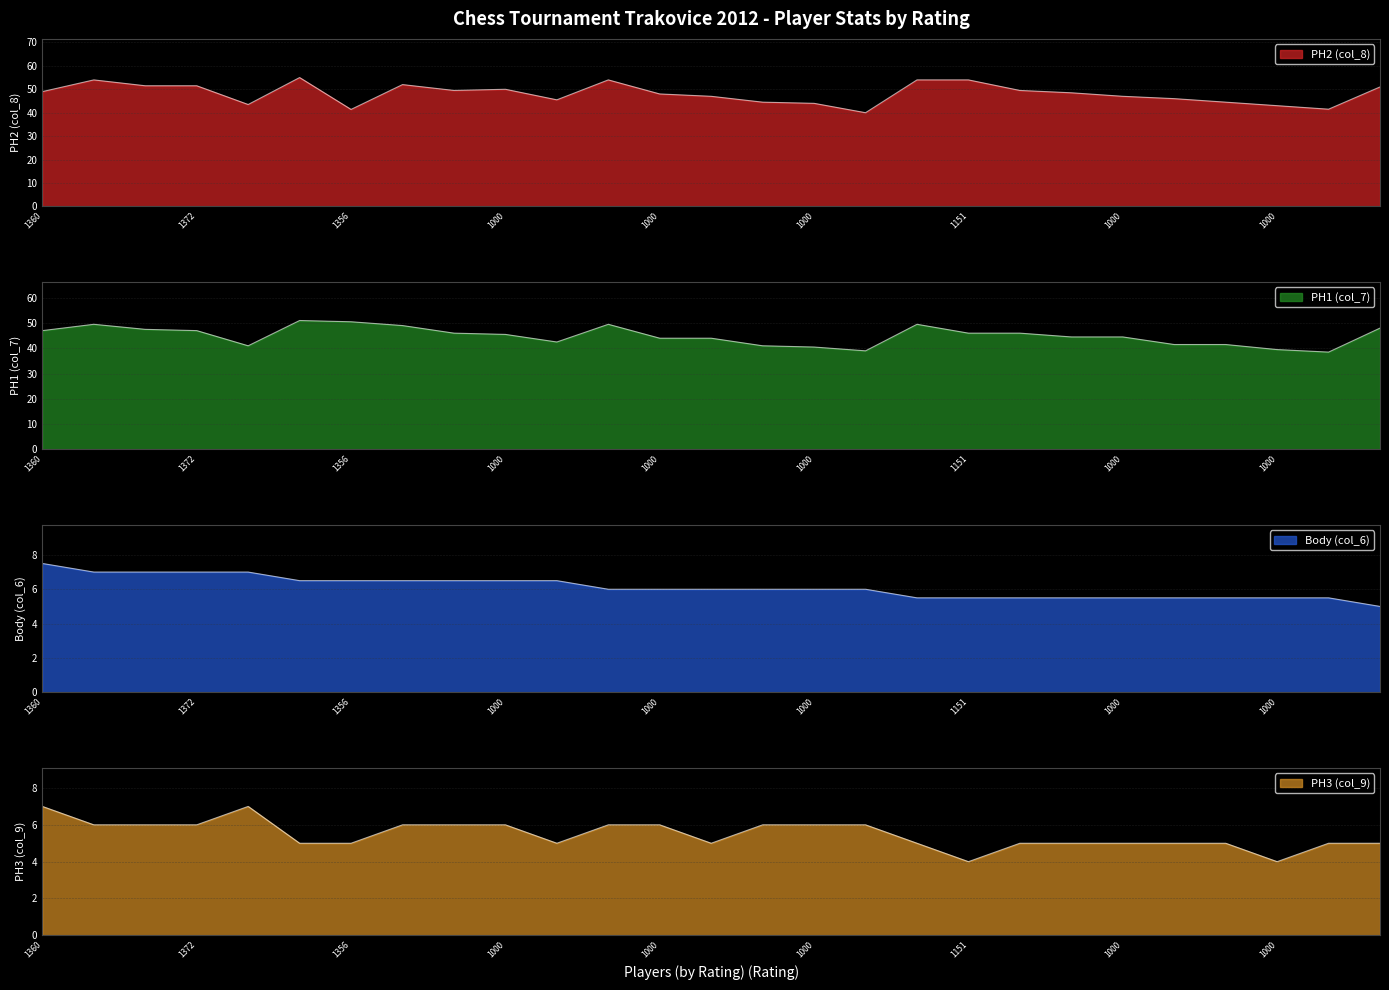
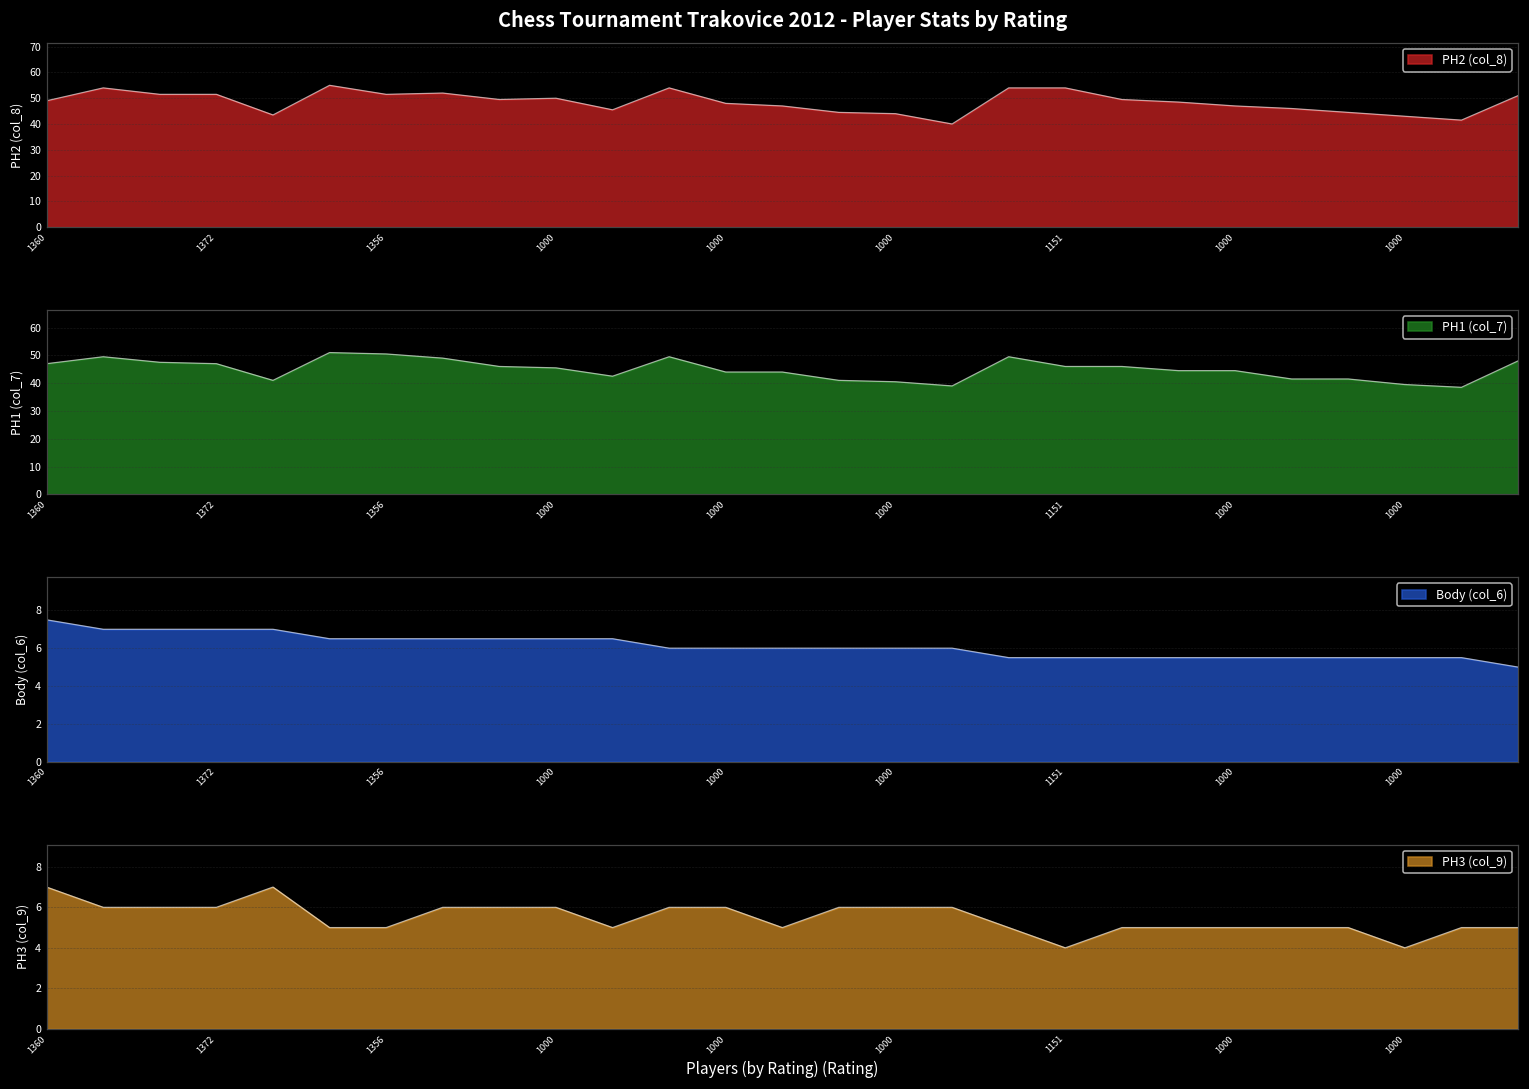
  {
    "Chess Tournament Trakovice 2012 - Player Stats by Rating": {
      "1360": 49,
      "1372": 52,
-     "1356": 41,
+     "1356": 52,
      "1151": 54
    }
  }
